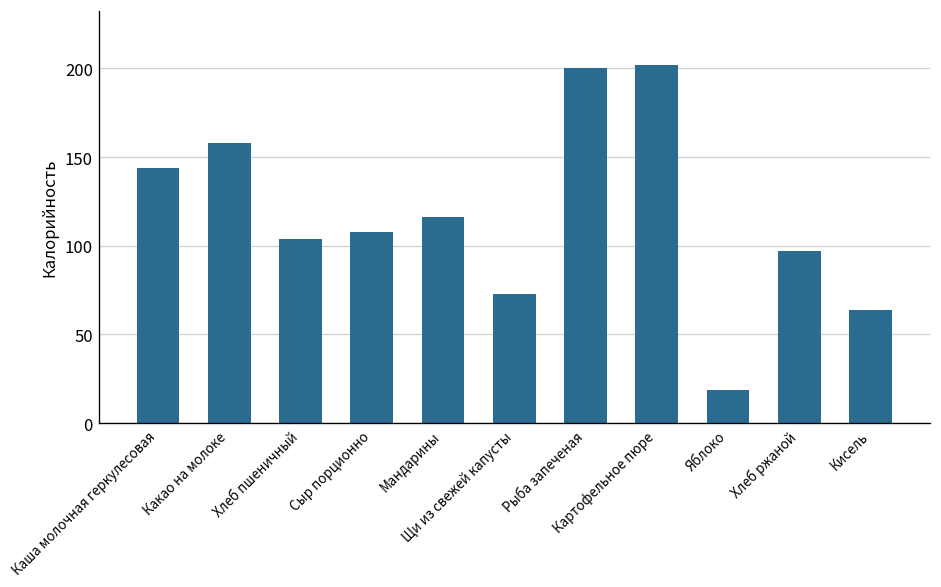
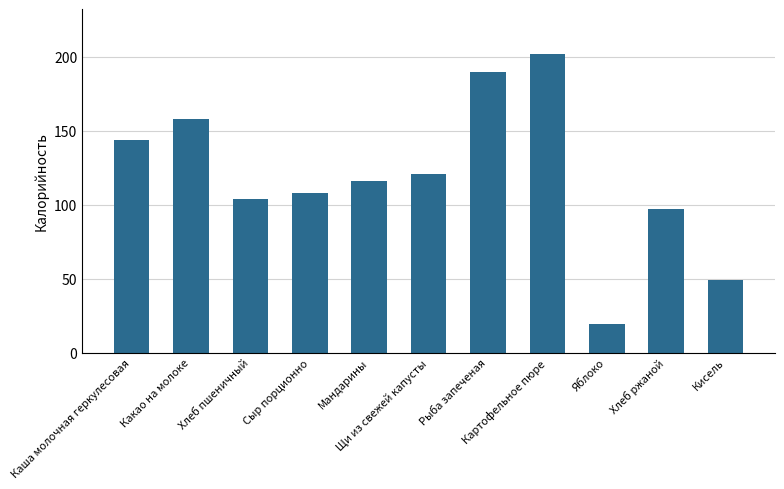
  {
    "Каша молочная геркулесовая": 144,
    "Какао на молоке": 158,
    "Хлеб пшеничный": 104,
    "Сыр порционно": 108,
    "Мандарины": 116,
-   "Щи из свежей капусты": 73,
-   "Рыба запеченая": 200,
+   "Щи из свежей капусты": 121,
+   "Рыба запеченая": 190,
    "Картофельное пюре": 202,
    "Яблоко": 19,
    "Хлеб ржаной": 97,
-   "Кисель": 64
+   "Кисель": 49
  }
